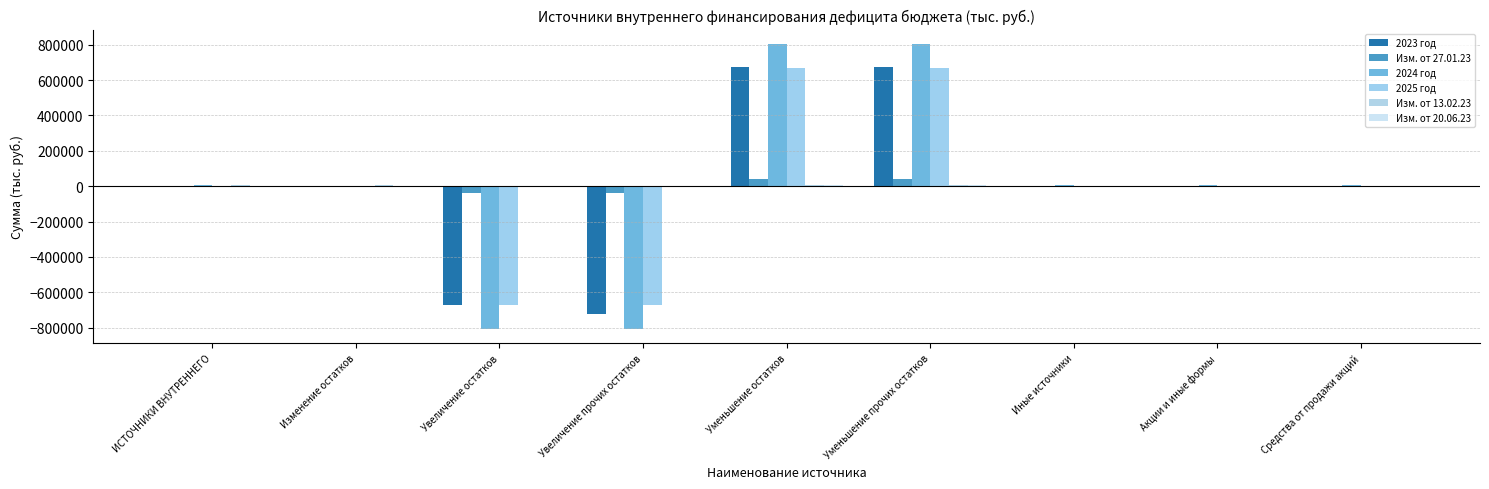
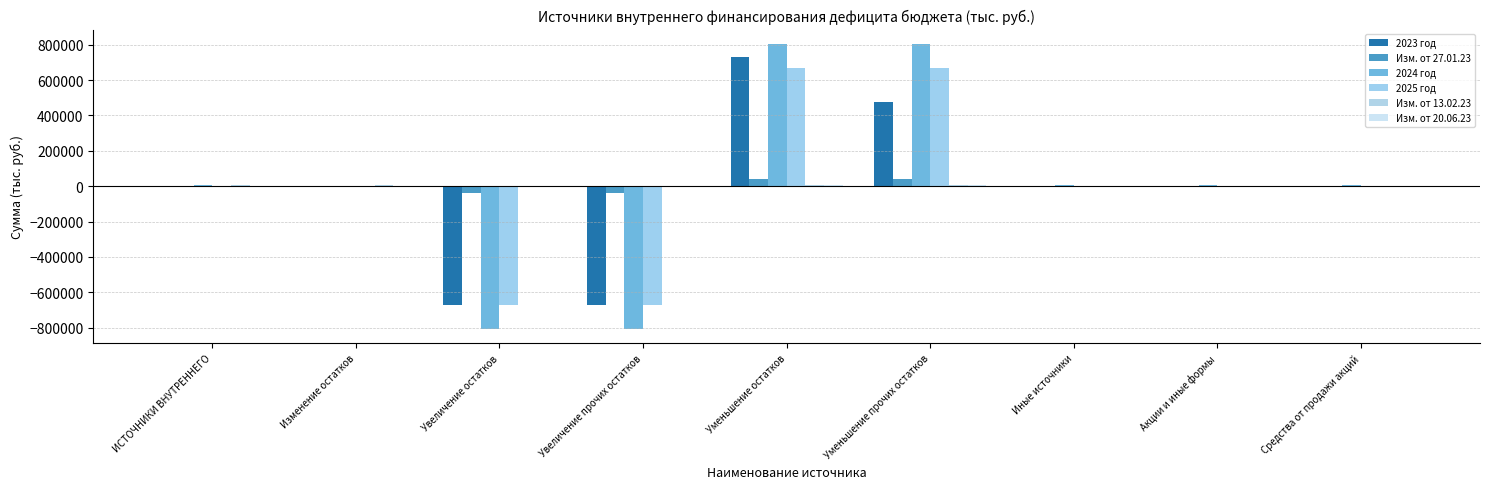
  {
    "2023 год": {
      "ИСТОЧНИКИ ВНУТРЕННЕГО": 0,
      "Изменение остатков": 0,
      "Увеличение остатков": -670000,
-     "Увеличение прочих остатков": -720000,
-     "Уменьшение остатков": 670000,
-     "Уменьшение прочих остатков": 670000,
+     "Увеличение прочих остатков": -670000,
+     "Уменьшение остатков": 730000,
+     "Уменьшение прочих остатков": 470000,
      "Иные источники": 0,
      "Акции и иные формы": 0,
      "Средства от продажи акций": 0
    }
  }
